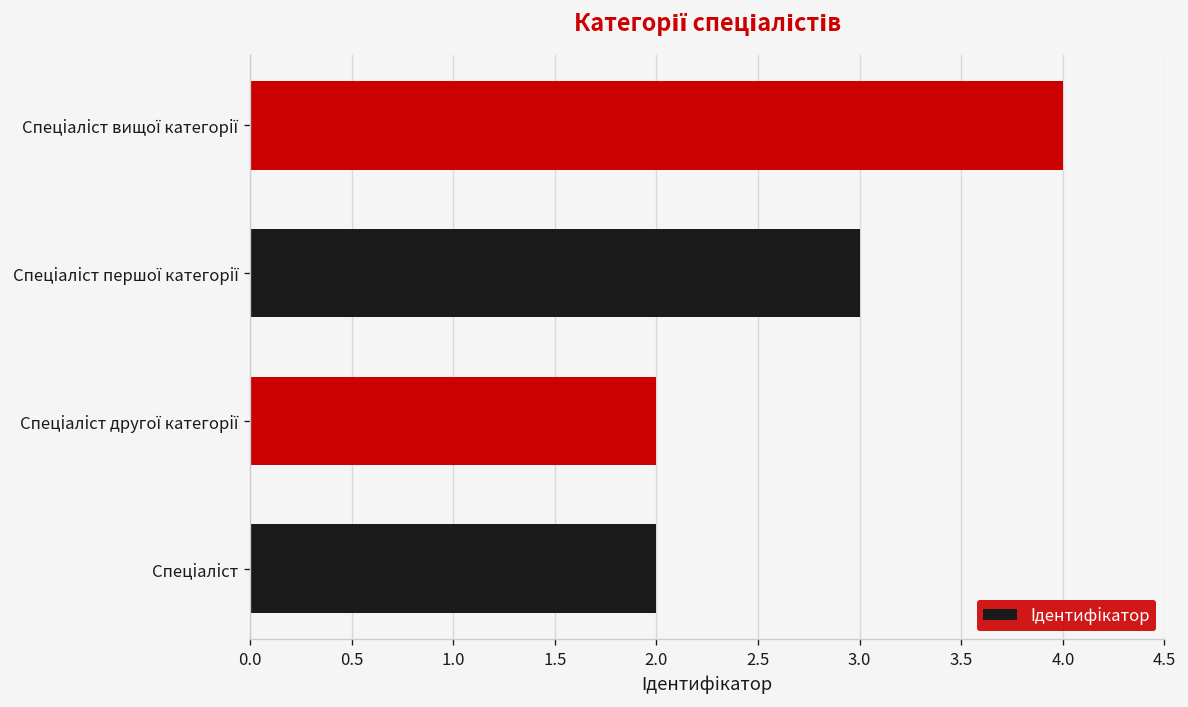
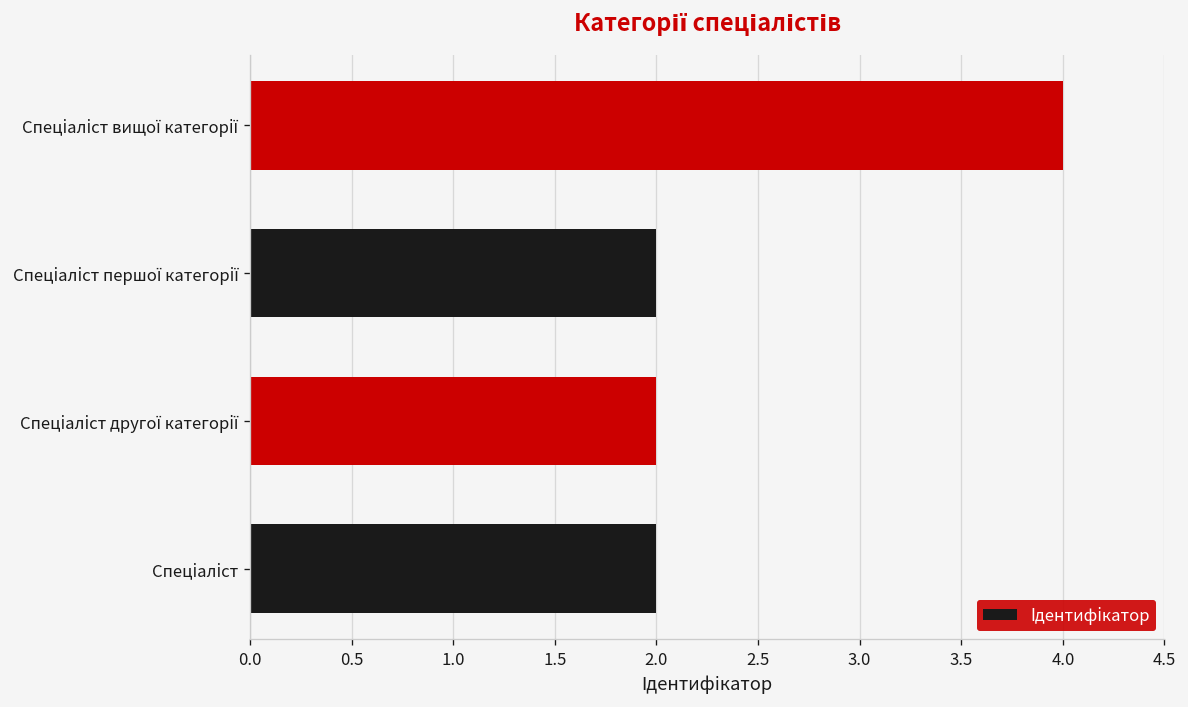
  {
    "Спеціаліст вищої категорії": 4,
-   "Спеціаліст першої категорії": 3,
+   "Спеціаліст першої категорії": 2,
    "Спеціаліст другої категорії": 2,
    "Спеціаліст": 2
  }
